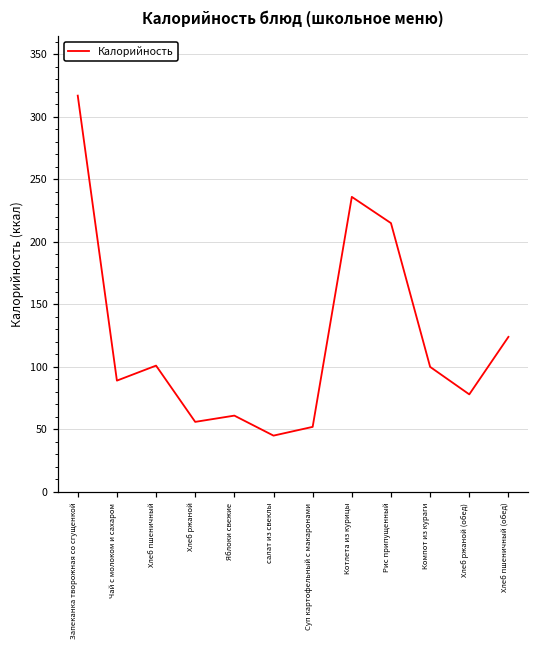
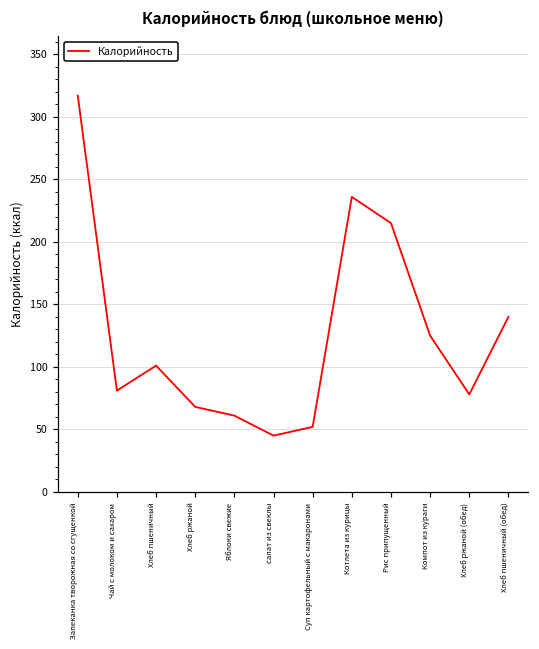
  {
    "Запеканка творожная со сгущенкой": 317,
-   "Чай с молоком и сахаром": 89,
+   "Чай с молоком и сахаром": 81,
    "Хлеб пшеничный": 101,
-   "Хлеб ржаной": 56,
+   "Хлеб ржаной": 68,
    "Яблоки свежие": 61,
    "салат из свеклы": 45,
    "Суп картофельный с макаронами": 52,
    "Котлета из курицы": 236,
    "Рис припущенный": 215,
-   "Компот из кураги": 100,
+   "Компот из кураги": 125,
    "Хлеб ржаной (обед)": 78,
-   "Хлеб пшеничный (обед)": 124
+   "Хлеб пшеничный (обед)": 140
  }
